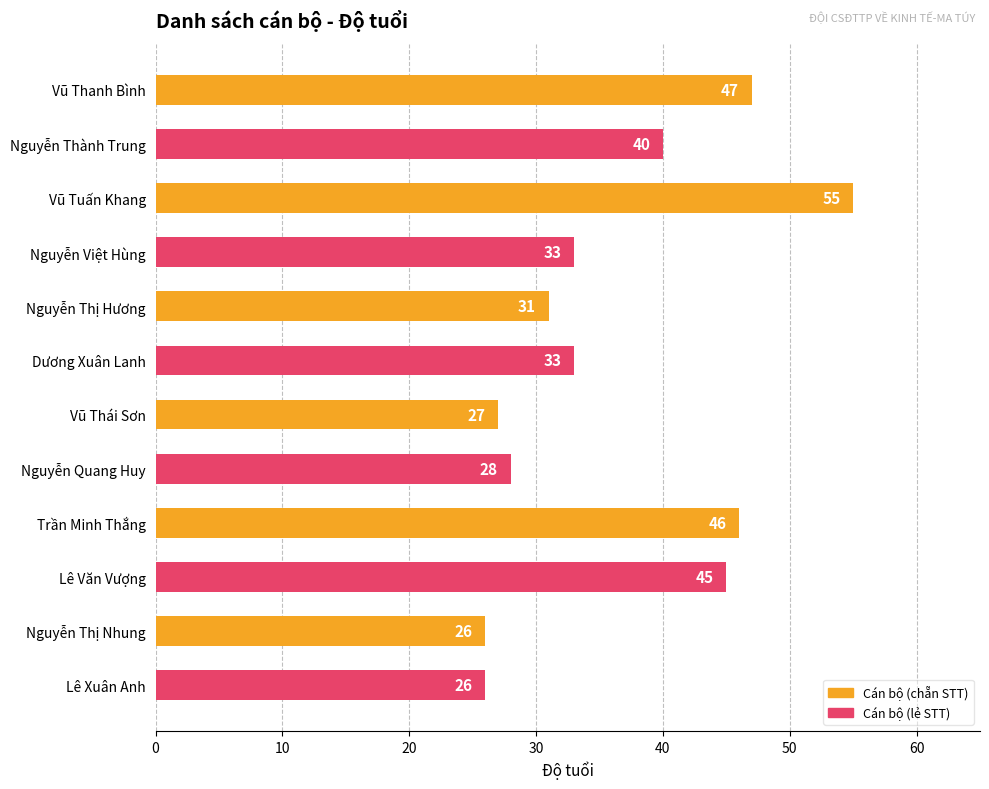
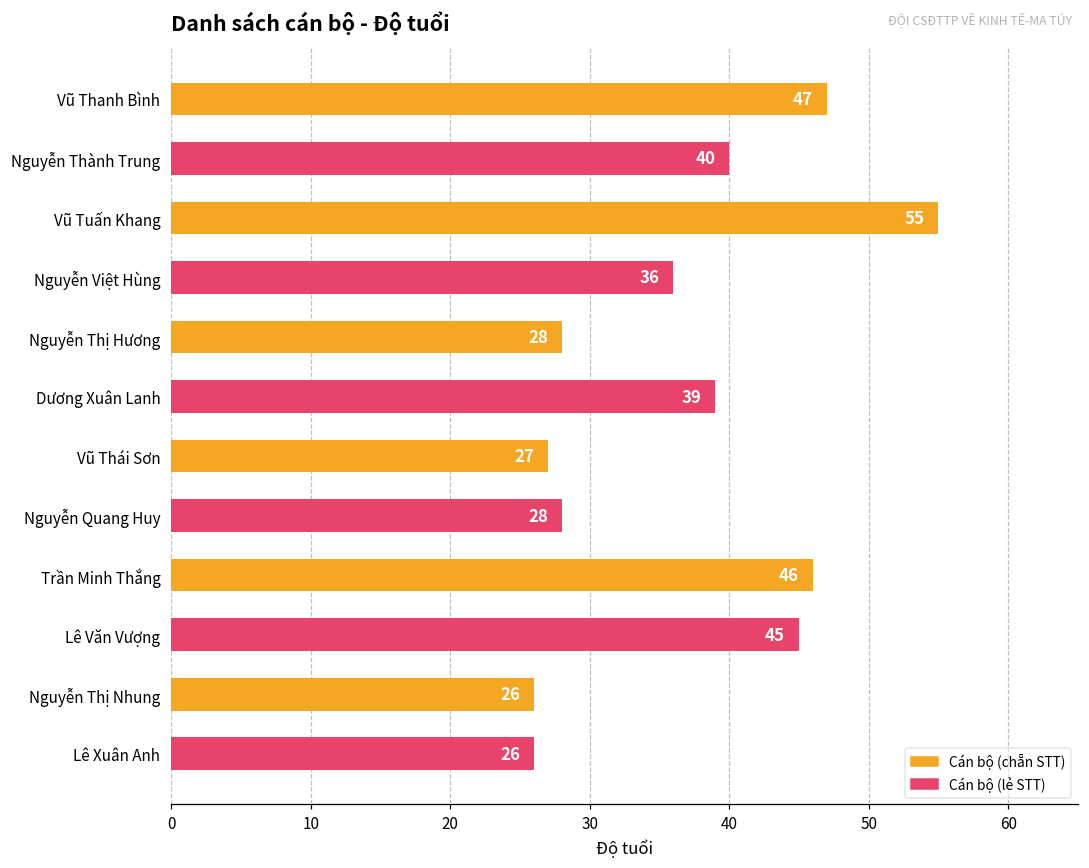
  {
    "Vũ Thanh Bình": 47,
    "Nguyễn Thành Trung": 40,
    "Vũ Tuấn Khang": 55,
-   "Nguyễn Việt Hùng": 33,
-   "Nguyễn Thị Hương": 31,
-   "Dương Xuân Lanh": 33,
+   "Nguyễn Việt Hùng": 36,
+   "Nguyễn Thị Hương": 28,
+   "Dương Xuân Lanh": 39,
    "Vũ Thái Sơn": 27,
    "Nguyễn Quang Huy": 28,
    "Trần Minh Thắng": 46,
    "Lê Văn Vượng": 45,
    "Nguyễn Thị Nhung": 26,
    "Lê Xuân Anh": 26
  }
